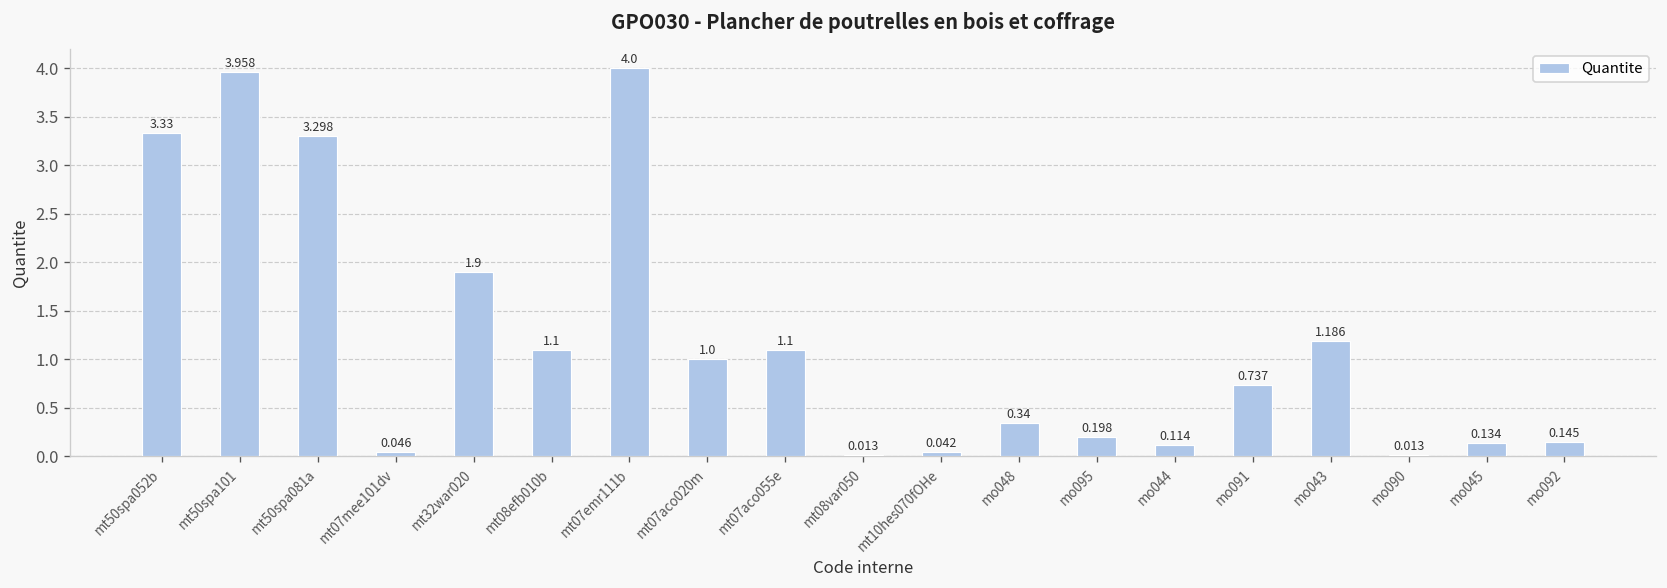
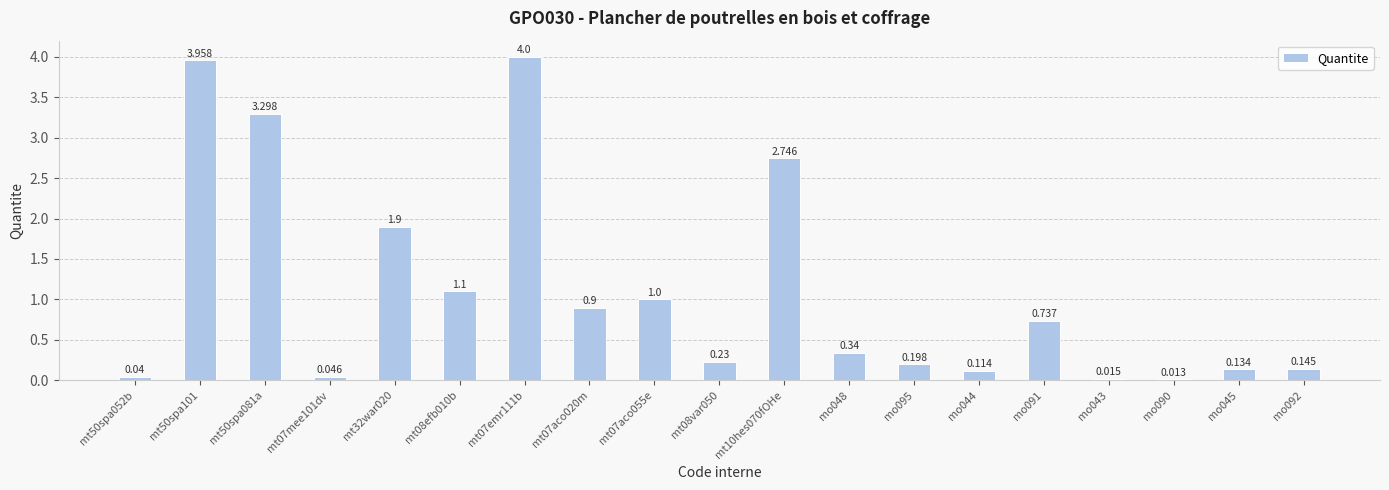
  {
-   "mt50spa052b": 3.33,
+   "mt50spa052b": 0.04,
    "mt50spa101": 3.958,
    "mt50spa081a": 3.298,
    "mt07mee101dv": 0.046,
    "mt32war020": 1.9,
    "mt08efb010b": 1.1,
    "mt07emr111b": 4.0,
-   "mt07aco020m": 1.0,
-   "mt07aco055e": 1.1,
-   "mt08var050": 0.013,
-   "mt10hes070fOHe": 0.042,
+   "mt07aco020m": 0.9,
+   "mt07aco055e": 1.0,
+   "mt08var050": 0.23,
+   "mt10hes070fOHe": 2.746,
    "mo048": 0.34,
    "mo095": 0.198,
    "mo044": 0.114,
    "mo091": 0.737,
-   "mo043": 1.186,
+   "mo043": 0.015,
    "mo090": 0.013,
    "mo045": 0.134,
    "mo092": 0.145
  }
